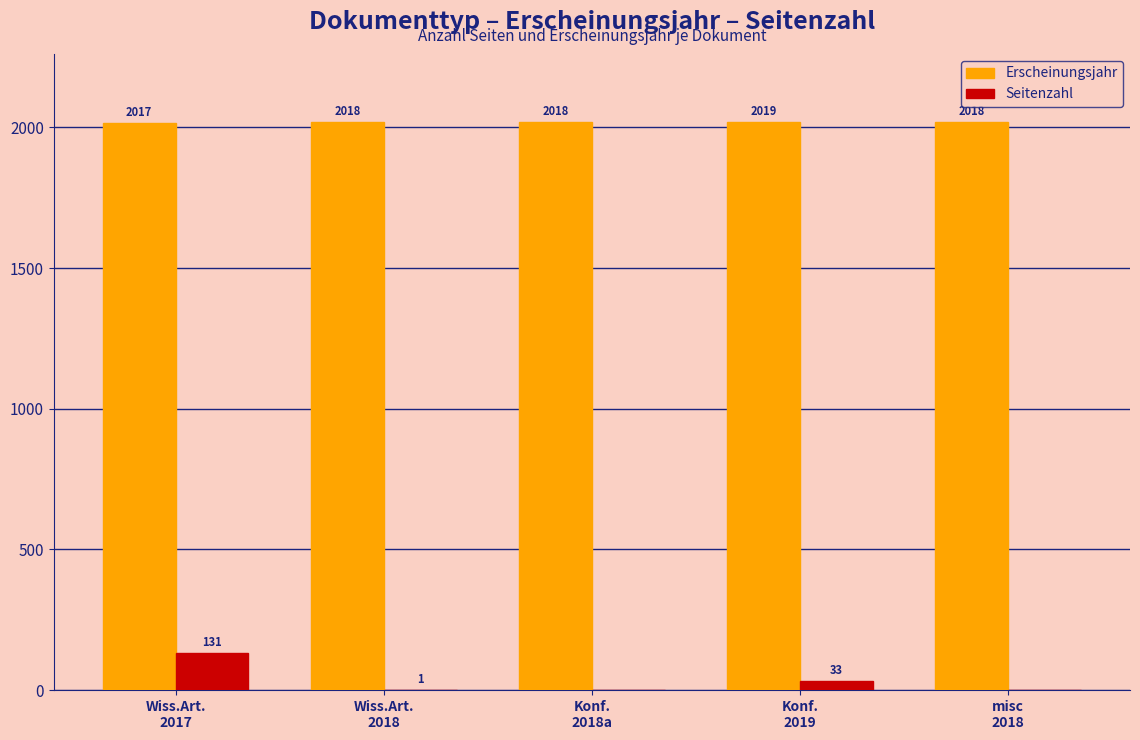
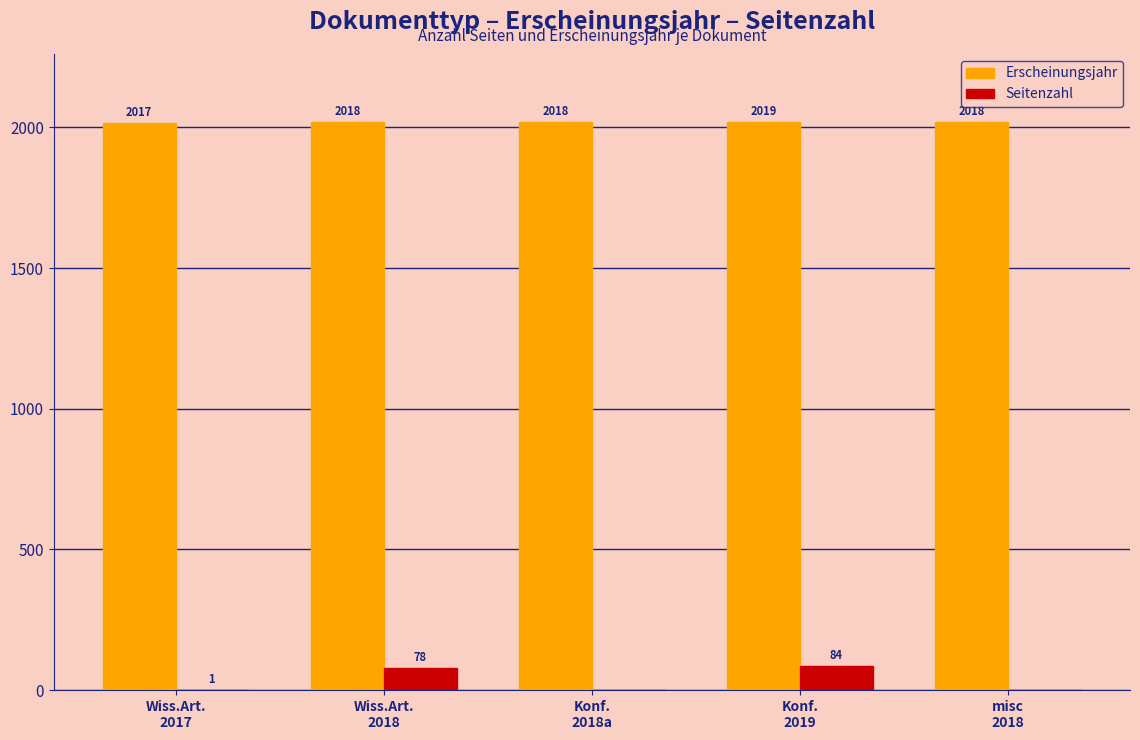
  {
    "Erscheinungsjahr": {
      "Wiss.Art. 2017": 2017,
      "Wiss.Art. 2018": 2018,
      "Konf. 2018a": 2018,
      "Konf. 2019": 2019
    },
    "Seitenzahl": {
-     "Wiss.Art. 2017": 131,
-     "Wiss.Art. 2018": 1,
-     "Konf. 2019": 33
+     "Wiss.Art. 2017": 1,
+     "Wiss.Art. 2018": 78,
+     "Konf. 2019": 84
    }
  }
